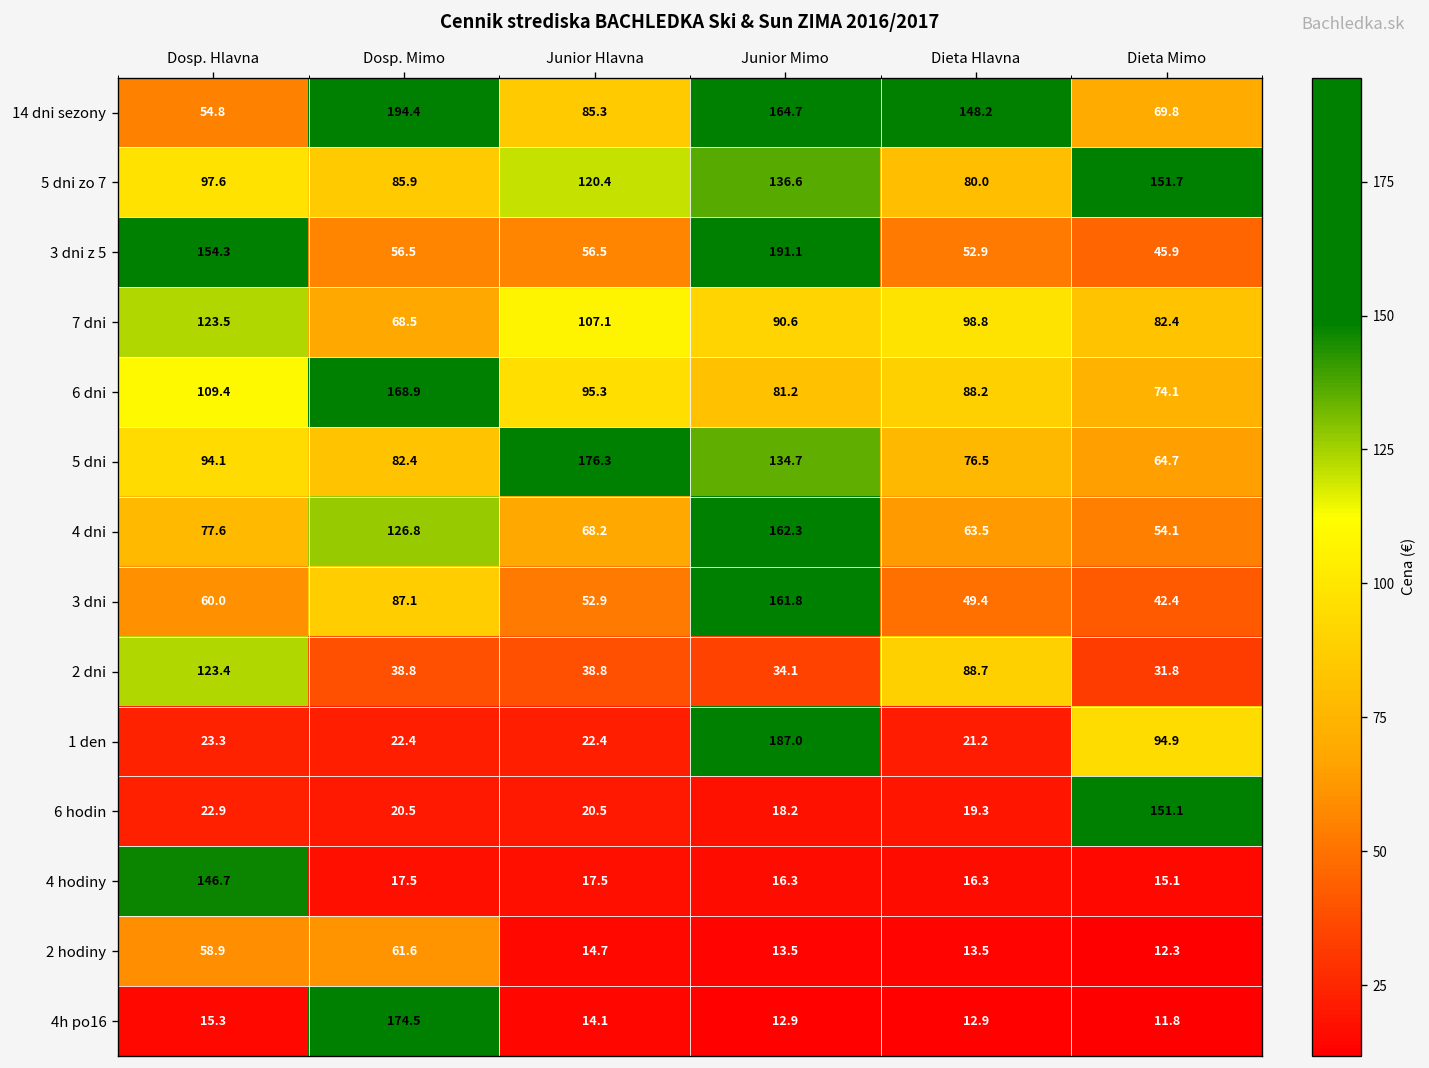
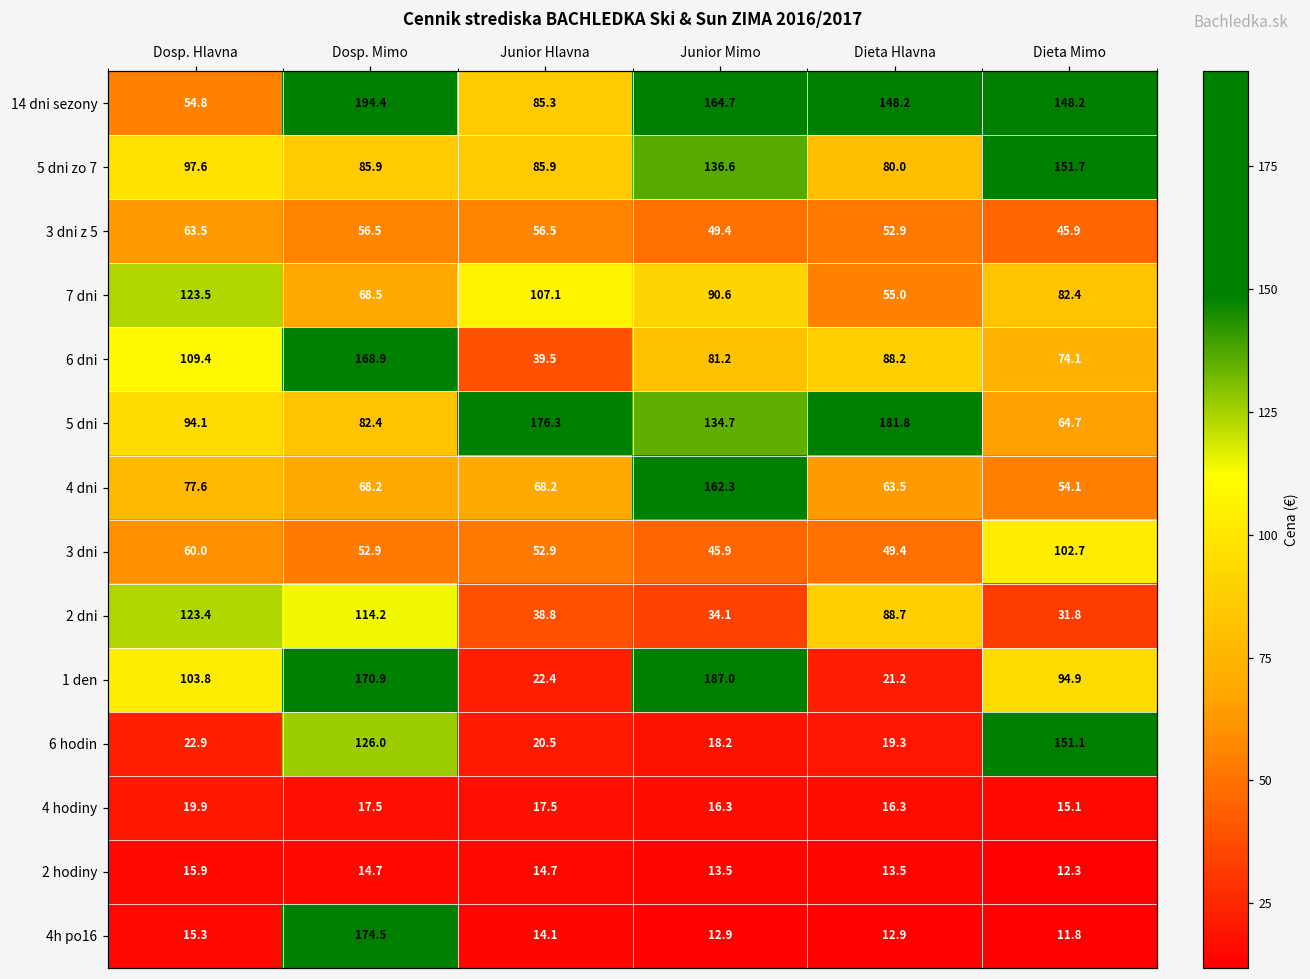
  {
    "14 dni sezony": {
      "Dosp. Hlavna": 54.8,
      "Dosp. Mimo": 194.4,
      "Junior Hlavna": 85.3,
      "Junior Mimo": 164.7,
      "Dieta Hlavna": 148.2,
-     "Dieta Mimo": 69.8
+     "Dieta Mimo": 148.2
    },
    "5 dni zo 7": {
      "Dosp. Hlavna": 97.6,
      "Dosp. Mimo": 85.9,
-     "Junior Hlavna": 120.4,
+     "Junior Hlavna": 85.9,
      "Junior Mimo": 136.6,
      "Dieta Hlavna": 80.0,
      "Dieta Mimo": 151.7
    },
    "3 dni z 5": {
-     "Dosp. Hlavna": 154.3,
+     "Dosp. Hlavna": 63.5,
      "Dosp. Mimo": 56.5,
      "Junior Hlavna": 56.5,
-     "Junior Mimo": 191.1,
+     "Junior Mimo": 49.4,
      "Dieta Hlavna": 52.9,
      "Dieta Mimo": 45.9
    },
    "7 dni": {
      "Dosp. Hlavna": 123.5,
      "Dosp. Mimo": 68.5,
      "Junior Hlavna": 107.1,
      "Junior Mimo": 90.6,
-     "Dieta Hlavna": 98.8,
+     "Dieta Hlavna": 55.0,
      "Dieta Mimo": 82.4
    },
    "6 dni": {
      "Dosp. Hlavna": 109.4,
      "Dosp. Mimo": 168.9,
-     "Junior Hlavna": 95.3,
+     "Junior Hlavna": 39.5,
      "Junior Mimo": 81.2,
      "Dieta Hlavna": 88.2,
      "Dieta Mimo": 74.1
    },
    "5 dni": {
      "Dosp. Hlavna": 94.1,
      "Dosp. Mimo": 82.4,
      "Junior Hlavna": 176.3,
      "Junior Mimo": 134.7,
-     "Dieta Hlavna": 76.5,
+     "Dieta Hlavna": 181.8,
      "Dieta Mimo": 64.7
    },
    "4 dni": {
      "Dosp. Hlavna": 77.6,
-     "Dosp. Mimo": 126.8,
+     "Dosp. Mimo": 68.2,
      "Junior Hlavna": 68.2,
      "Junior Mimo": 162.3,
      "Dieta Hlavna": 63.5,
      "Dieta Mimo": 54.1
    },
    "3 dni": {
      "Dosp. Hlavna": 60.0,
-     "Dosp. Mimo": 87.1,
+     "Dosp. Mimo": 52.9,
      "Junior Hlavna": 52.9,
-     "Junior Mimo": 161.8,
+     "Junior Mimo": 45.9,
      "Dieta Hlavna": 49.4,
-     "Dieta Mimo": 42.4
+     "Dieta Mimo": 102.7
    },
    "2 dni": {
      "Dosp. Hlavna": 123.4,
-     "Dosp. Mimo": 38.8,
+     "Dosp. Mimo": 114.2,
      "Junior Hlavna": 38.8,
      "Junior Mimo": 34.1,
      "Dieta Hlavna": 88.7,
      "Dieta Mimo": 31.8
    },
    "1 den": {
-     "Dosp. Hlavna": 23.3,
-     "Dosp. Mimo": 22.4,
+     "Dosp. Hlavna": 103.8,
+     "Dosp. Mimo": 170.9,
      "Junior Hlavna": 22.4,
      "Junior Mimo": 187.0,
      "Dieta Hlavna": 21.2,
      "Dieta Mimo": 94.9
    },
    "6 hodin": {
      "Dosp. Hlavna": 22.9,
-     "Dosp. Mimo": 20.5,
+     "Dosp. Mimo": 126.0,
      "Junior Hlavna": 20.5,
      "Junior Mimo": 18.2,
      "Dieta Hlavna": 19.3,
      "Dieta Mimo": 151.1
    },
    "4 hodiny": {
-     "Dosp. Hlavna": 146.7,
+     "Dosp. Hlavna": 19.9,
      "Dosp. Mimo": 17.5,
      "Junior Hlavna": 17.5,
      "Junior Mimo": 16.3,
      "Dieta Hlavna": 16.3,
      "Dieta Mimo": 15.1
    },
    "2 hodiny": {
-     "Dosp. Hlavna": 58.9,
-     "Dosp. Mimo": 61.6,
+     "Dosp. Hlavna": 15.9,
+     "Dosp. Mimo": 14.7,
      "Junior Hlavna": 14.7,
      "Junior Mimo": 13.5,
      "Dieta Hlavna": 13.5,
      "Dieta Mimo": 12.3
    },
    "4h po16": {
      "Dosp. Hlavna": 15.3,
      "Dosp. Mimo": 174.5,
      "Junior Hlavna": 14.1,
      "Junior Mimo": 12.9,
      "Dieta Hlavna": 12.9,
      "Dieta Mimo": 11.8
    }
  }
